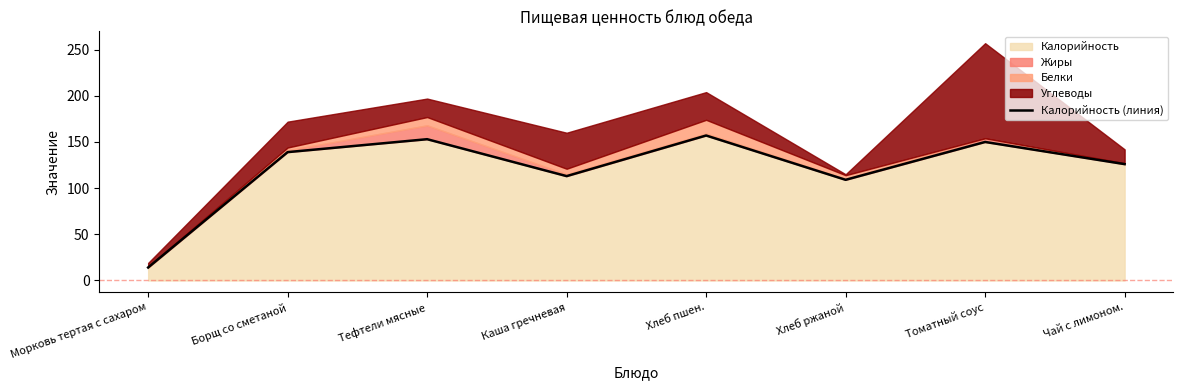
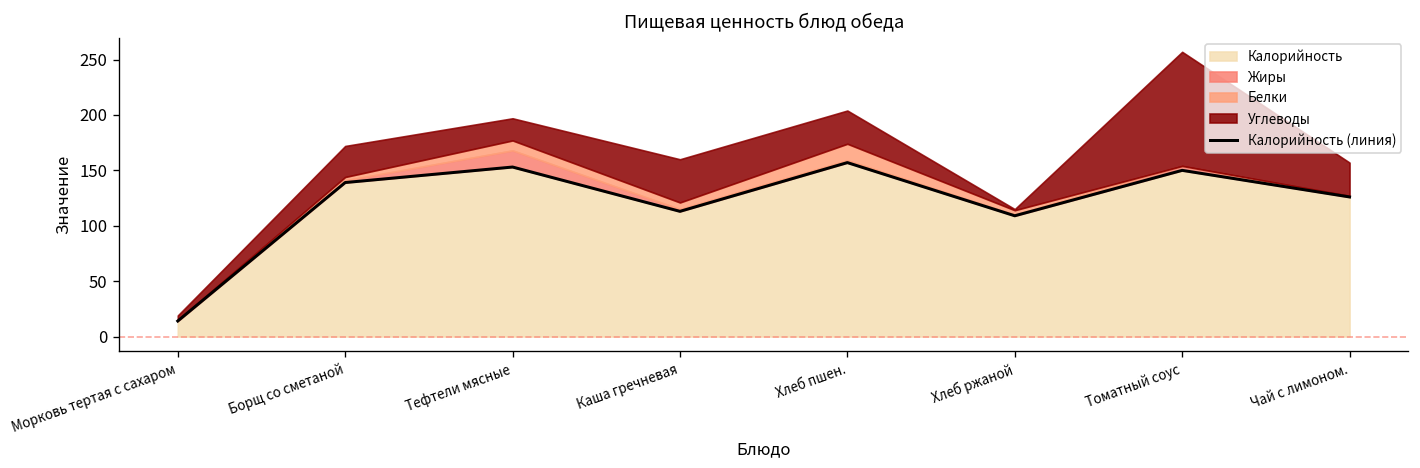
  {
    "Калорийность": {
      "Тефтели мясные": 150,
      "Томатный соус": 150
    },
    "Углеводы": {
      "Морковь тертая с сахаром": 0,
      "Борщ со сметаной": 30,
      "Тефтели мясные": 20,
      "Каша гречневая": 40,
      "Хлеб пшен.": 30,
      "Томатный соус": 100,
-     "Чай с лимоном.": 20
+     "Чай с лимоном.": 30
    }
  }
